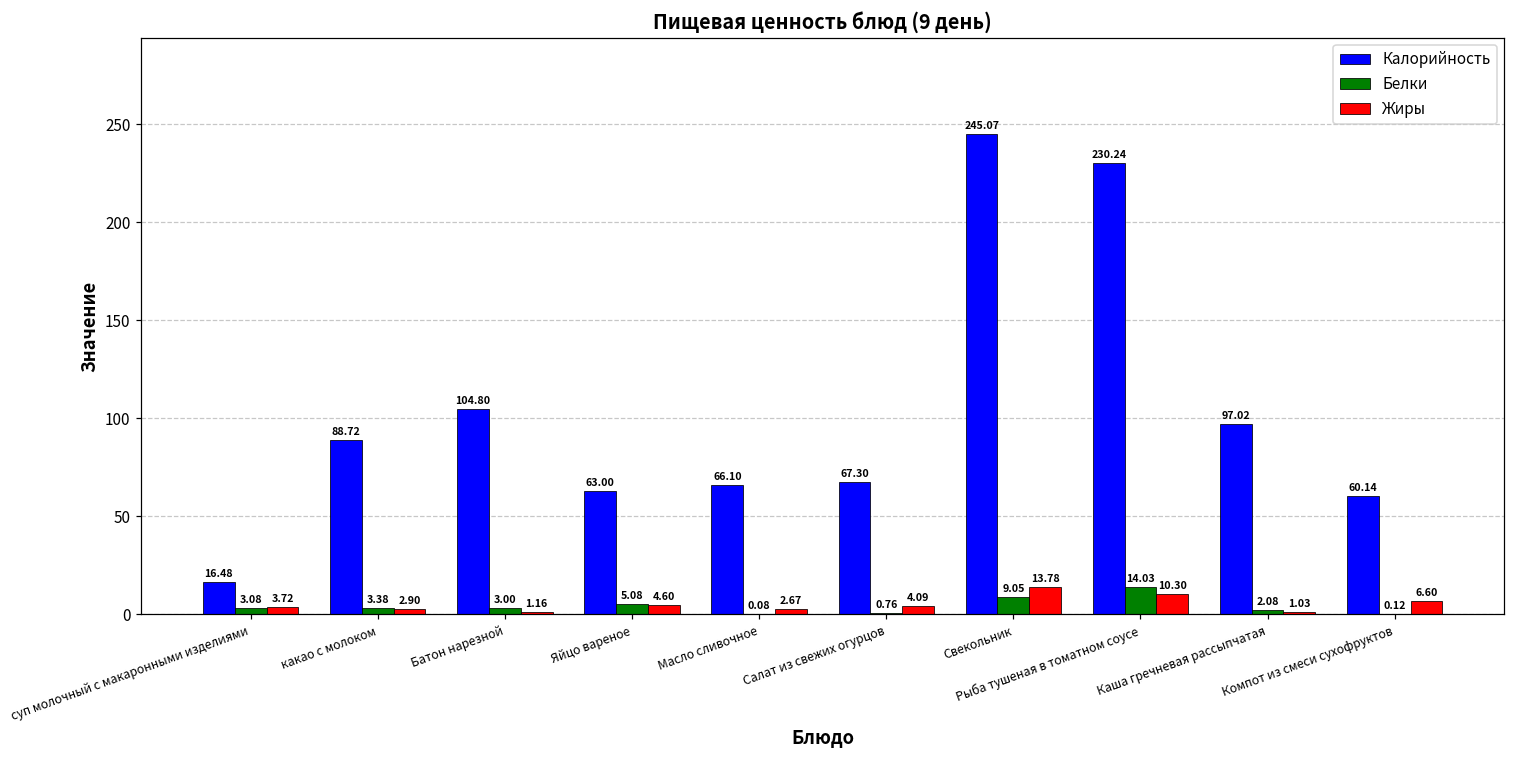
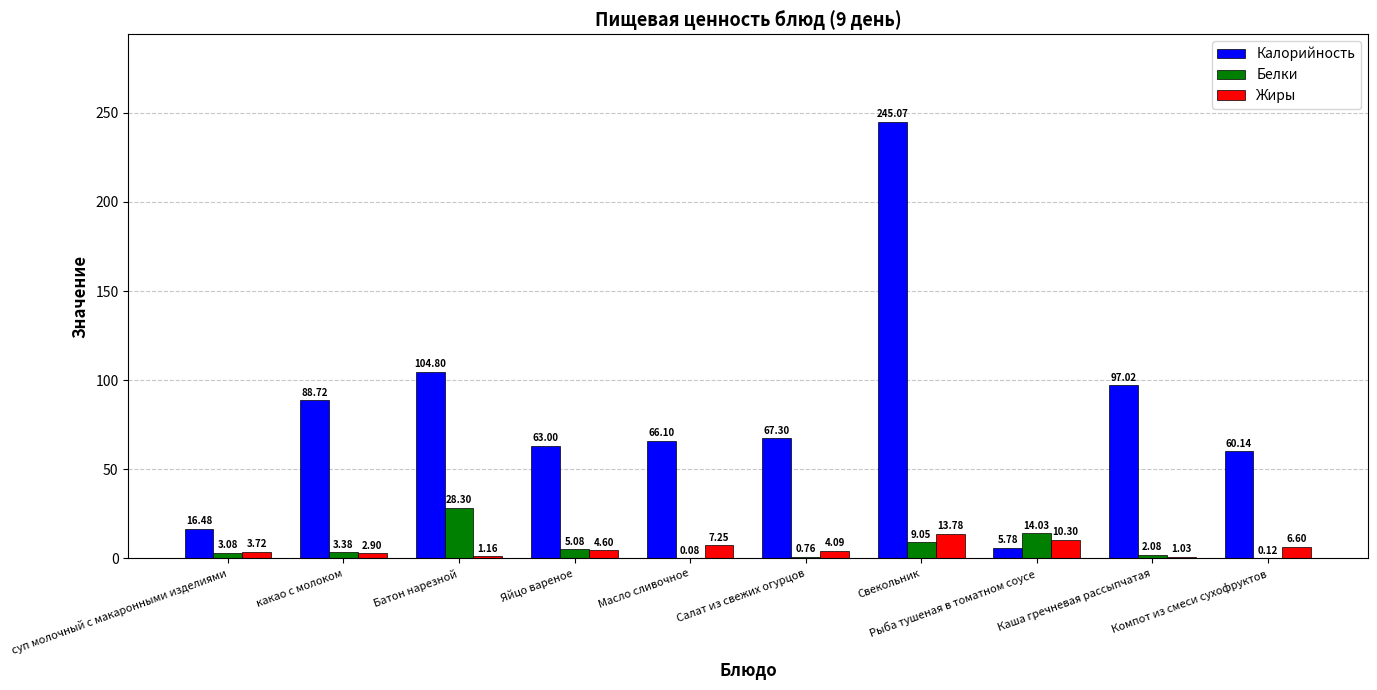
  {
    "Калорийность": {
      "суп молочный с макаронными изделиями": 16.48,
      "какао с молоком": 88.72,
      "Батон нарезной": 104.80,
      "Яйцо вареное": 63.00,
      "Масло сливочное": 66.10,
      "Салат из свежих огурцов": 67.30,
      "Свекольник": 245.07,
-     "Рыба тушеная в томатном соусе": 230.24,
+     "Рыба тушеная в томатном соусе": 5.78,
      "Каша гречневая рассыпчатая": 97.02,
      "Компот из смеси сухофруктов": 60.14
    },
    "Белки": {
      "суп молочный с макаронными изделиями": 3.08,
      "какао с молоком": 3.38,
-     "Батон нарезной": 3.00,
+     "Батон нарезной": 28.30,
      "Яйцо вареное": 5.08,
      "Масло сливочное": 0.08,
      "Салат из свежих огурцов": 0.76,
      "Свекольник": 9.05,
      "Рыба тушеная в томатном соусе": 14.03,
      "Каша гречневая рассыпчатая": 2.08,
      "Компот из смеси сухофруктов": 0.12
    },
    "Жиры": {
      "суп молочный с макаронными изделиями": 3.72,
      "какао с молоком": 2.90,
      "Батон нарезной": 1.16,
      "Яйцо вареное": 4.60,
-     "Масло сливочное": 2.67,
+     "Масло сливочное": 7.25,
      "Салат из свежих огурцов": 4.09,
      "Свекольник": 13.78,
      "Рыба тушеная в томатном соусе": 10.30,
      "Каша гречневая рассыпчатая": 1.03,
      "Компот из смеси сухофруктов": 6.60
    }
  }
